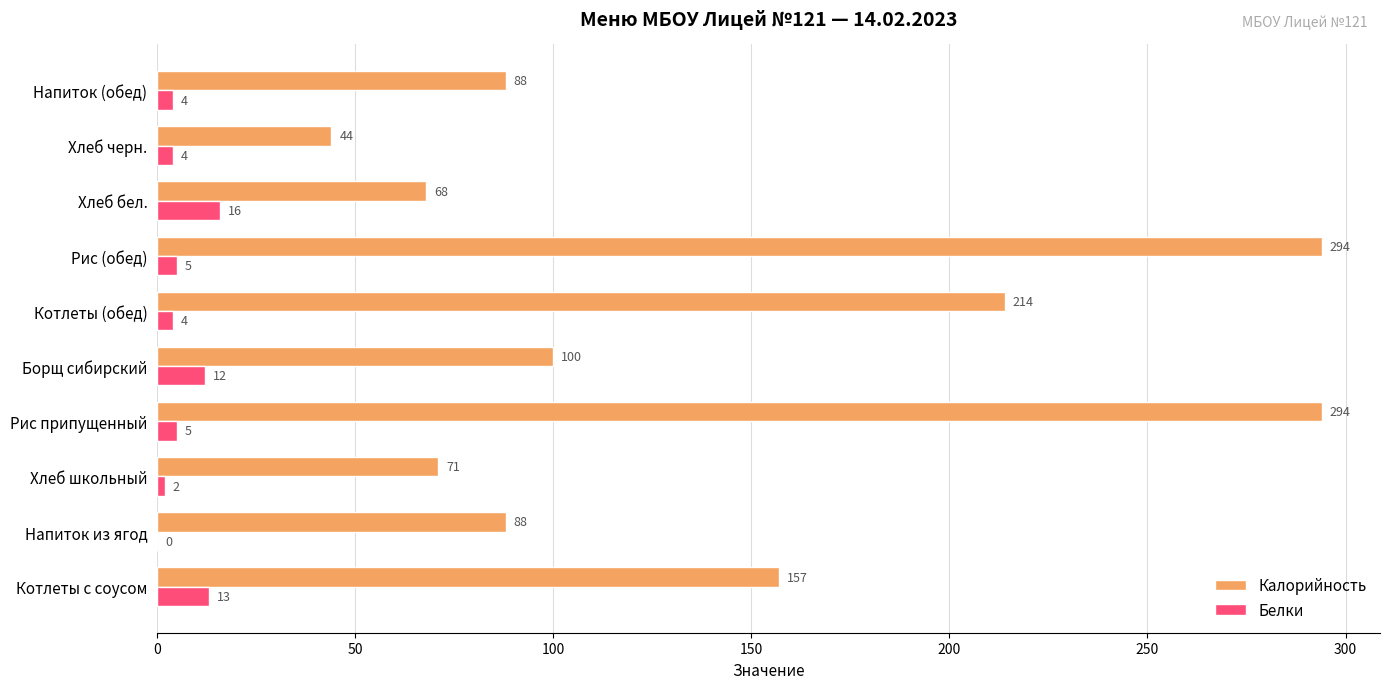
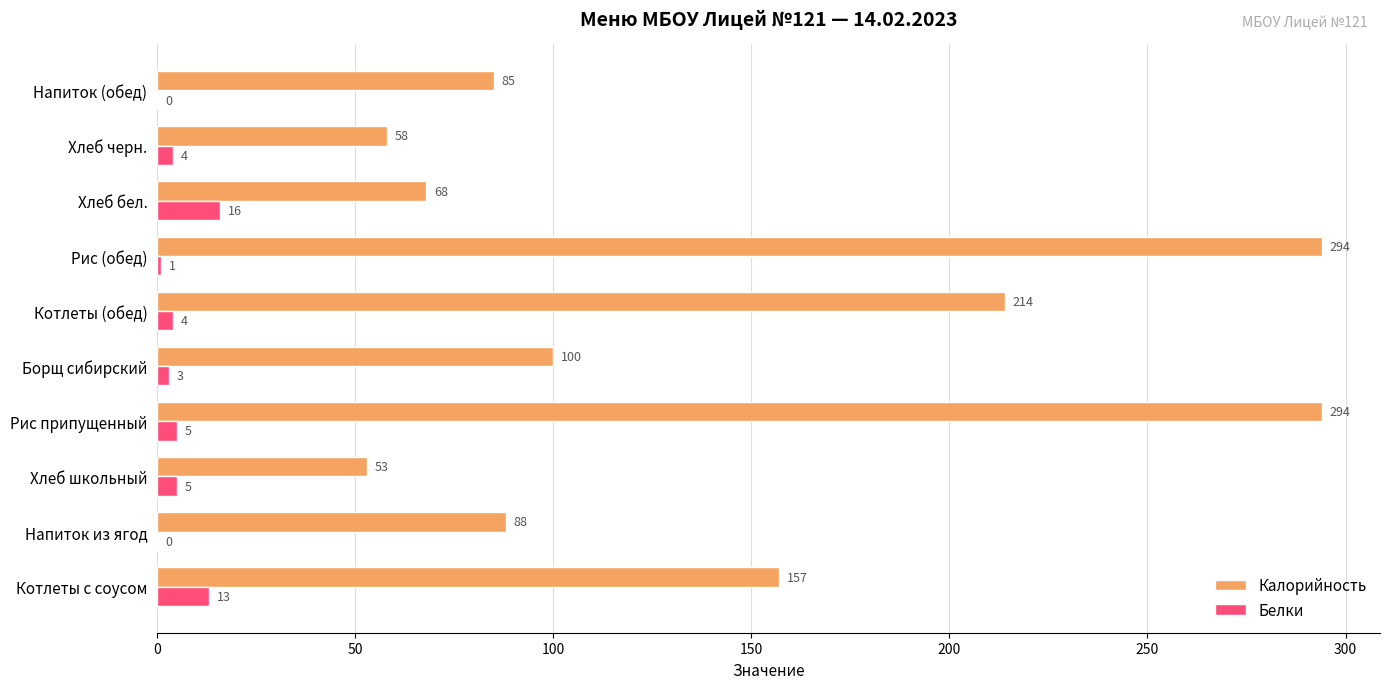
  {
    "Калорийность": {
-     "Напиток (обед)": 88,
-     "Хлеб черн.": 44,
+     "Напиток (обед)": 85,
+     "Хлеб черн.": 58,
      "Хлеб бел.": 68,
      "Рис (обед)": 294,
      "Котлеты (обед)": 214,
      "Борщ сибирский": 100,
      "Рис припущенный": 294,
-     "Хлеб школьный": 71,
+     "Хлеб школьный": 53,
      "Напиток из ягод": 88,
      "Котлеты с соусом": 157
    },
    "Белки": {
-     "Напиток (обед)": 4,
+     "Напиток (обед)": 0,
      "Хлеб черн.": 4,
      "Хлеб бел.": 16,
-     "Рис (обед)": 5,
+     "Рис (обед)": 1,
      "Котлеты (обед)": 4,
-     "Борщ сибирский": 12,
+     "Борщ сибирский": 3,
      "Рис припущенный": 5,
-     "Хлеб школьный": 2,
+     "Хлеб школьный": 5,
      "Напиток из ягод": 0,
      "Котлеты с соусом": 13
    }
  }
